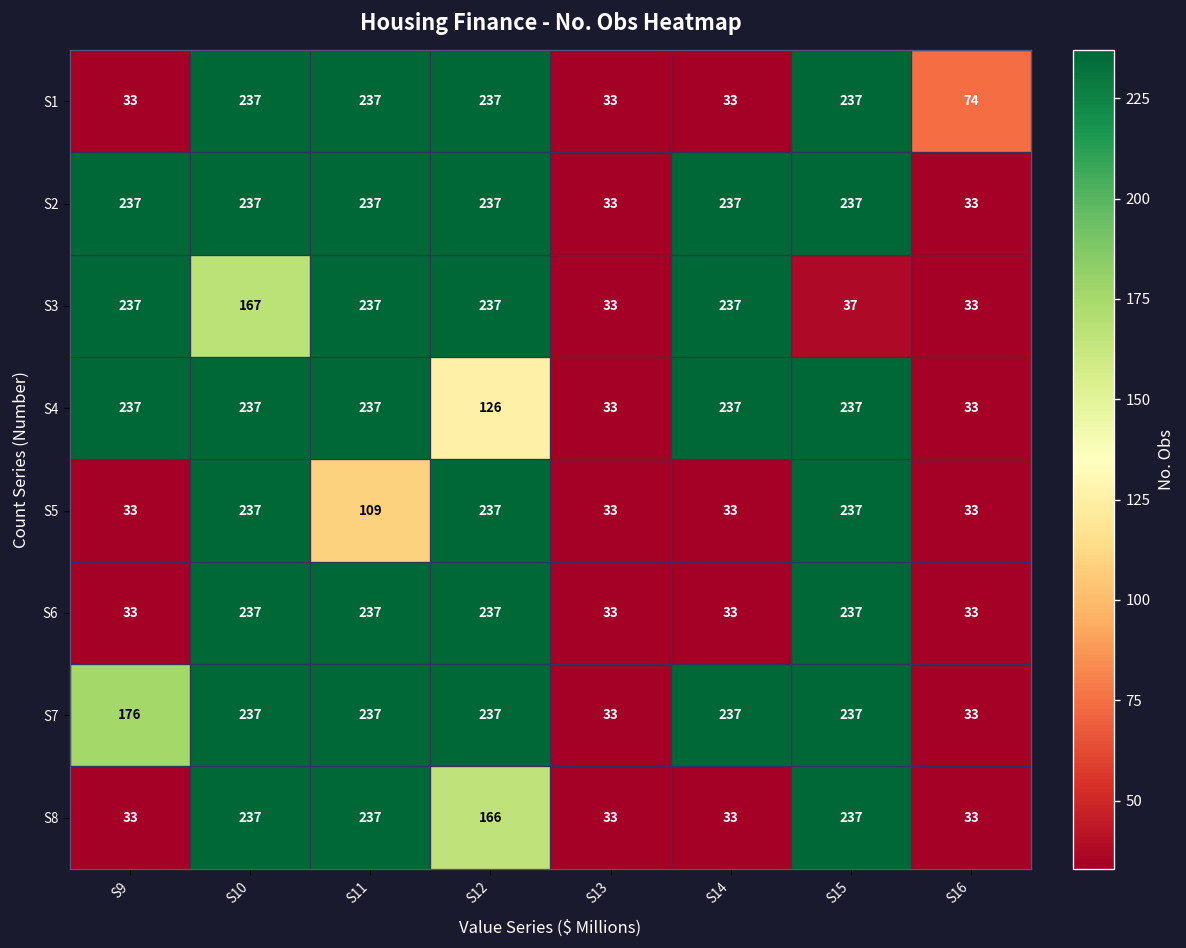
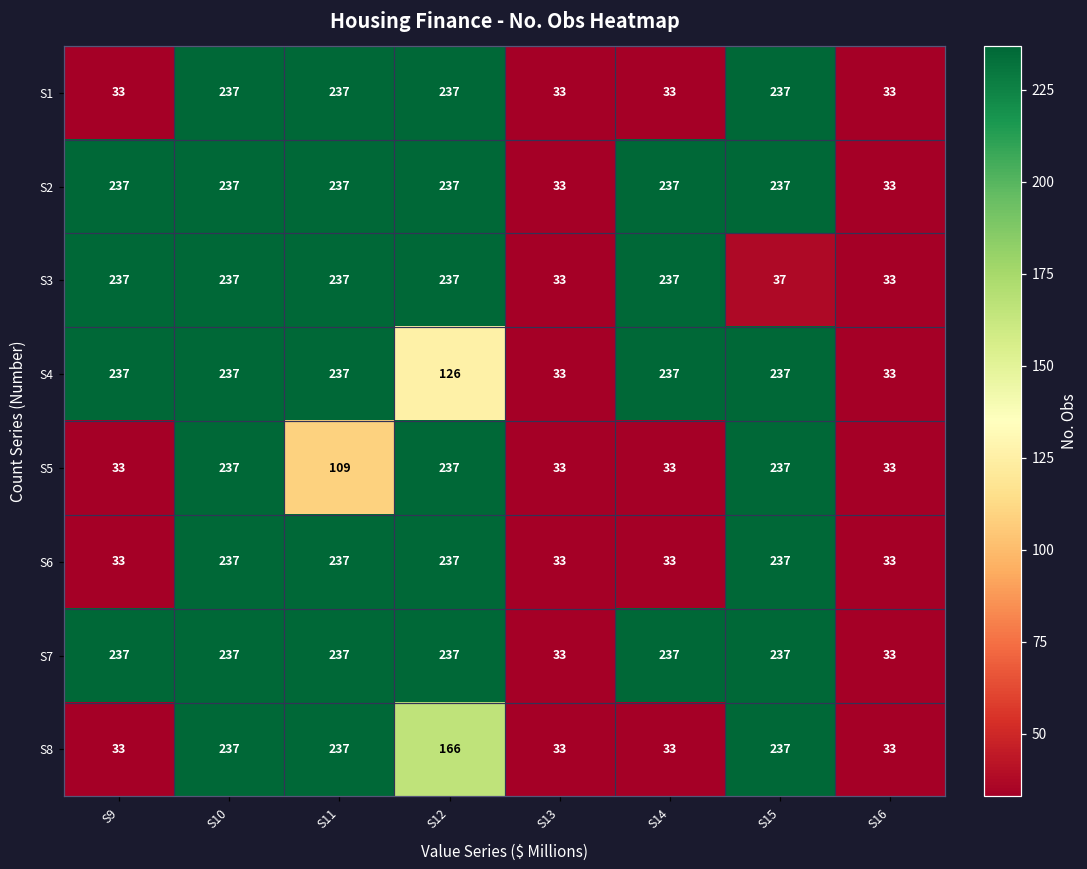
  {
    "S1": {
      "S9": 33,
      "S10": 237,
      "S11": 237,
      "S12": 237,
      "S13": 33,
      "S14": 33,
      "S15": 237,
-     "S16": 74
+     "S16": 33
    },
    "S2": {
      "S9": 237,
      "S10": 237,
      "S11": 237,
      "S12": 237,
      "S13": 33,
      "S14": 237,
      "S15": 237,
      "S16": 33
    },
    "S3": {
      "S9": 237,
-     "S10": 167,
+     "S10": 237,
      "S11": 237,
      "S12": 237,
      "S13": 33,
      "S14": 237,
      "S15": 37,
      "S16": 33
    },
    "S4": {
      "S9": 237,
      "S10": 237,
      "S11": 237,
      "S12": 126,
      "S13": 33,
      "S14": 237,
      "S15": 237,
      "S16": 33
    },
    "S5": {
      "S9": 33,
      "S10": 237,
      "S11": 109,
      "S12": 237,
      "S13": 33,
      "S14": 33,
      "S15": 237,
      "S16": 33
    },
    "S6": {
      "S9": 33,
      "S10": 237,
      "S11": 237,
      "S12": 237,
      "S13": 33,
      "S14": 33,
      "S15": 237,
      "S16": 33
    },
    "S7": {
-     "S9": 176,
+     "S9": 237,
      "S10": 237,
      "S11": 237,
      "S12": 237,
      "S13": 33,
      "S14": 237,
      "S15": 237,
      "S16": 33
    },
    "S8": {
      "S9": 33,
      "S10": 237,
      "S11": 237,
      "S12": 166,
      "S13": 33,
      "S14": 33,
      "S15": 237,
      "S16": 33
    }
  }
